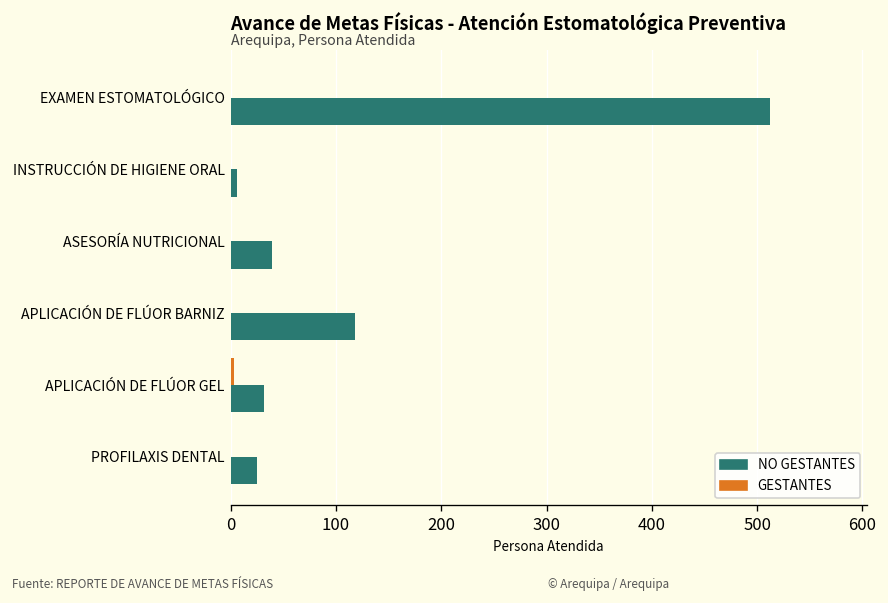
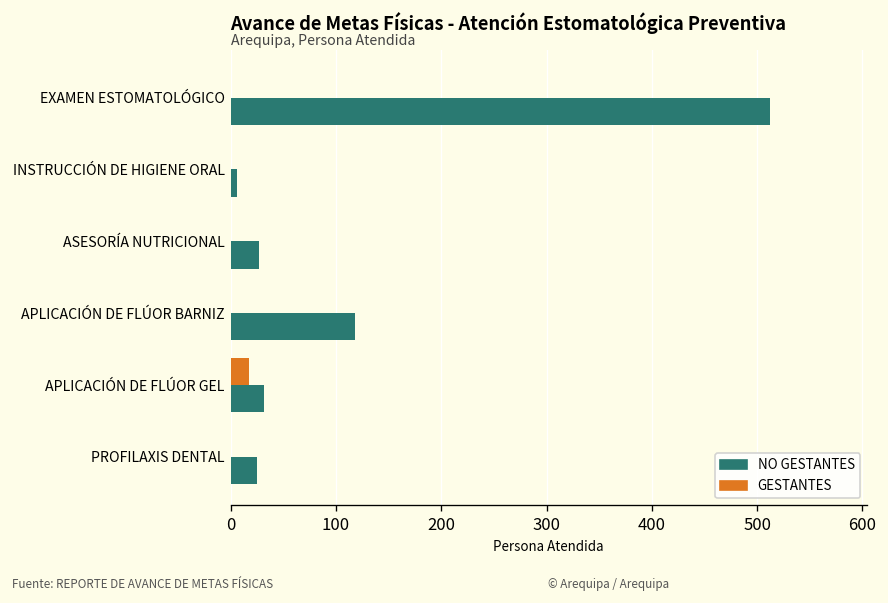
  {
    "NO GESTANTES": {
      "EXAMEN ESTOMATOLÓGICO": 510,
      "INSTRUCCIÓN DE HIGIENE ORAL": 10,
-     "ASESORÍA NUTRICIONAL": 40,
+     "ASESORÍA NUTRICIONAL": 30,
      "APLICACIÓN DE FLÚOR BARNIZ": 120,
      "APLICACIÓN DE FLÚOR GEL": 30,
      "PROFILAXIS DENTAL": 30
    },
    "GESTANTES": {
      "EXAMEN ESTOMATOLÓGICO": 0,
      "INSTRUCCIÓN DE HIGIENE ORAL": 0,
      "ASESORÍA NUTRICIONAL": 0,
      "APLICACIÓN DE FLÚOR BARNIZ": 0,
-     "APLICACIÓN DE FLÚOR GEL": 0,
+     "APLICACIÓN DE FLÚOR GEL": 20,
      "PROFILAXIS DENTAL": 0
    }
  }
